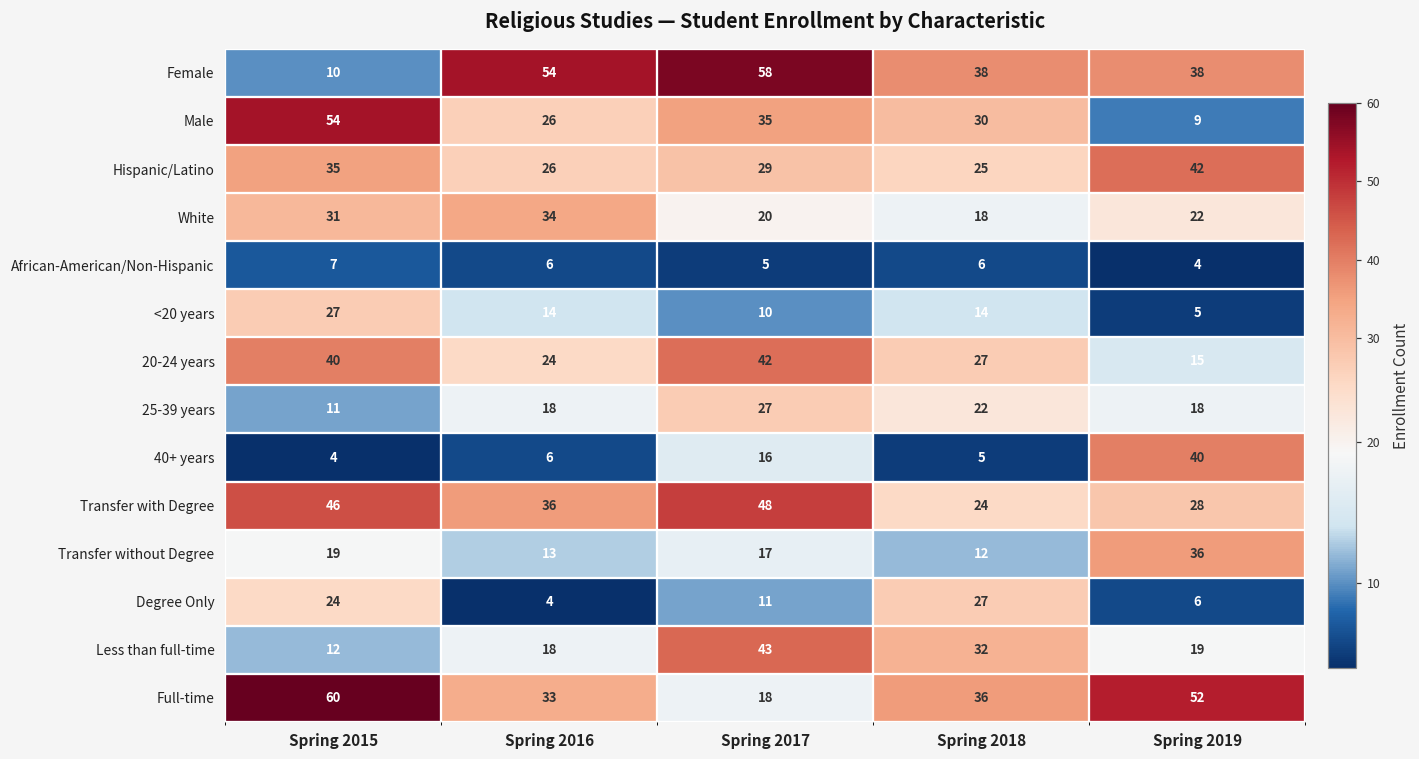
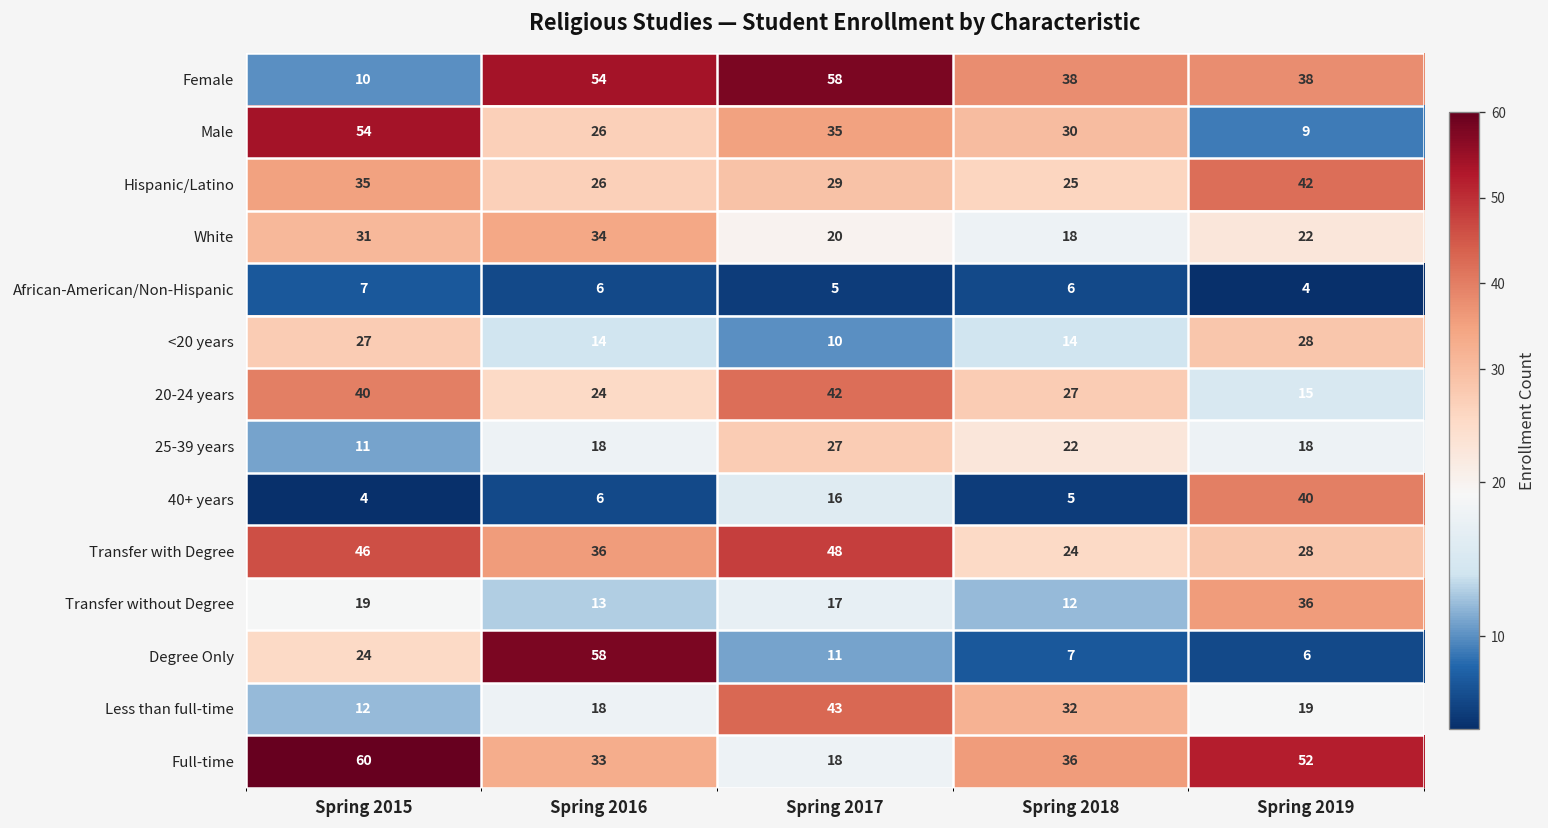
  {
    "Female": {
      "Spring 2015": 10,
      "Spring 2016": 54,
      "Spring 2017": 58,
      "Spring 2018": 38,
      "Spring 2019": 38
    },
    "Male": {
      "Spring 2015": 54,
      "Spring 2016": 26,
      "Spring 2017": 35,
      "Spring 2018": 30,
      "Spring 2019": 9
    },
    "Hispanic/Latino": {
      "Spring 2015": 35,
      "Spring 2016": 26,
      "Spring 2017": 29,
      "Spring 2018": 25,
      "Spring 2019": 42
    },
    "White": {
      "Spring 2015": 31,
      "Spring 2016": 34,
      "Spring 2017": 20,
      "Spring 2018": 18,
      "Spring 2019": 22
    },
    "African-American/Non-Hispanic": {
      "Spring 2015": 7,
      "Spring 2016": 6,
      "Spring 2017": 5,
      "Spring 2018": 6,
      "Spring 2019": 4
    },
    "<20 years": {
      "Spring 2015": 27,
      "Spring 2017": 10,
-     "Spring 2019": 5
+     "Spring 2019": 28
    },
    "20-24 years": {
      "Spring 2015": 40,
      "Spring 2016": 24,
      "Spring 2017": 42,
      "Spring 2018": 27
    },
    "25-39 years": {
      "Spring 2015": 11,
      "Spring 2016": 18,
      "Spring 2017": 27,
      "Spring 2018": 22,
      "Spring 2019": 18
    },
    "40+ years": {
      "Spring 2015": 4,
      "Spring 2016": 6,
      "Spring 2017": 16,
      "Spring 2018": 5,
      "Spring 2019": 40
    },
    "Transfer with Degree": {
      "Spring 2015": 46,
      "Spring 2016": 36,
      "Spring 2017": 48,
      "Spring 2018": 24,
      "Spring 2019": 28
    },
    "Transfer without Degree": {
      "Spring 2015": 19,
      "Spring 2016": 13,
      "Spring 2017": 17,
      "Spring 2018": 12,
      "Spring 2019": 36
    },
    "Degree Only": {
      "Spring 2015": 24,
-     "Spring 2016": 4,
+     "Spring 2016": 58,
      "Spring 2017": 11,
-     "Spring 2018": 27,
+     "Spring 2018": 7,
      "Spring 2019": 6
    },
    "Less than full-time": {
      "Spring 2015": 12,
      "Spring 2016": 18,
      "Spring 2017": 43,
      "Spring 2018": 32,
      "Spring 2019": 19
    },
    "Full-time": {
      "Spring 2015": 60,
      "Spring 2016": 33,
      "Spring 2017": 18,
      "Spring 2018": 36,
      "Spring 2019": 52
    }
  }
